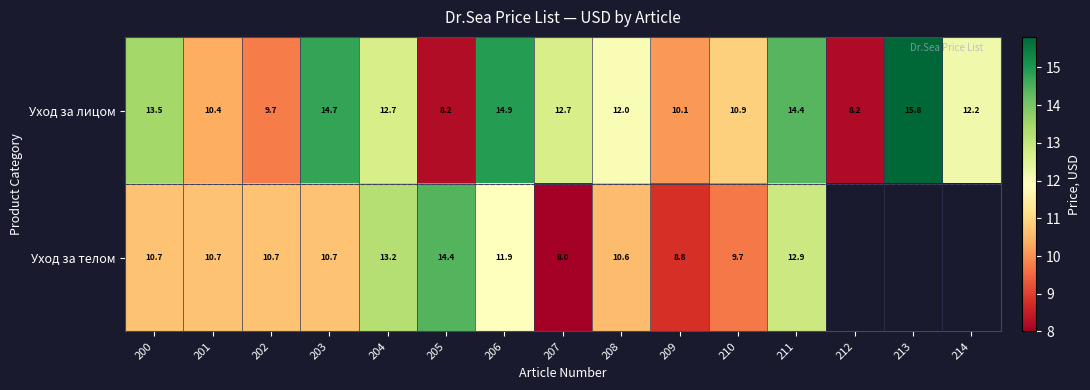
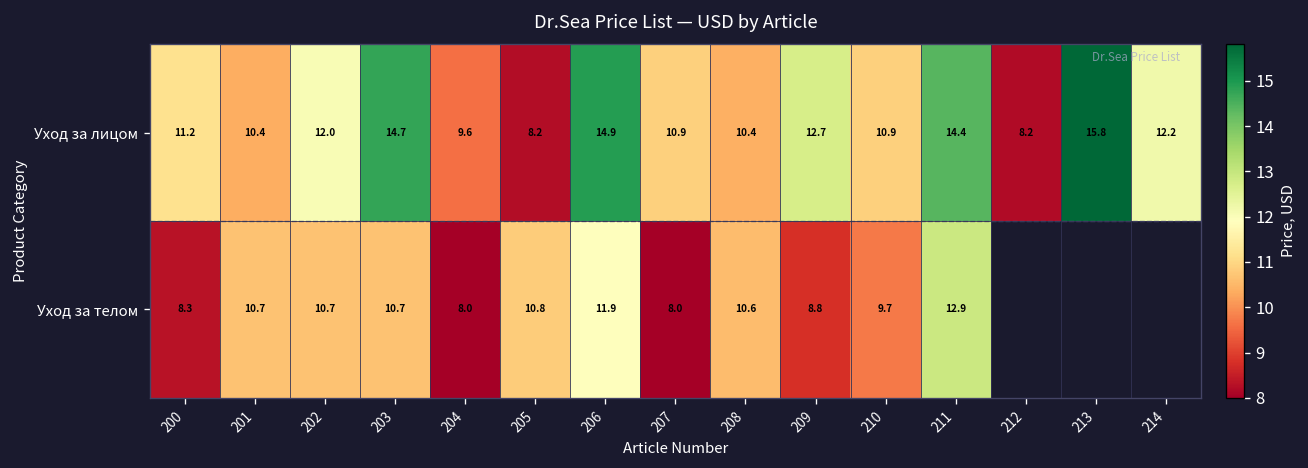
  {
    "Уход за лицом": {
-     "200": 13.5,
+     "200": 11.2,
      "201": 10.4,
-     "202": 9.7,
+     "202": 12.0,
      "203": 14.7,
-     "204": 12.7,
+     "204": 9.6,
      "205": 8.2,
      "206": 14.9,
-     "207": 12.7,
-     "208": 12.0,
-     "209": 10.1,
+     "207": 10.9,
+     "208": 10.4,
+     "209": 12.7,
      "210": 10.9,
      "211": 14.4,
      "212": 8.2,
      "213": 15.8
    },
    "Уход за телом": {
-     "200": 10.7,
+     "200": 8.3,
      "201": 10.7,
      "202": 10.7,
      "203": 10.7,
-     "204": 13.2,
-     "205": 14.4,
+     "204": 8.0,
+     "205": 10.8,
      "206": 11.9,
      "207": 8.0,
      "208": 10.6,
      "209": 8.8,
      "210": 9.7,
      "211": 12.9
    }
  }
